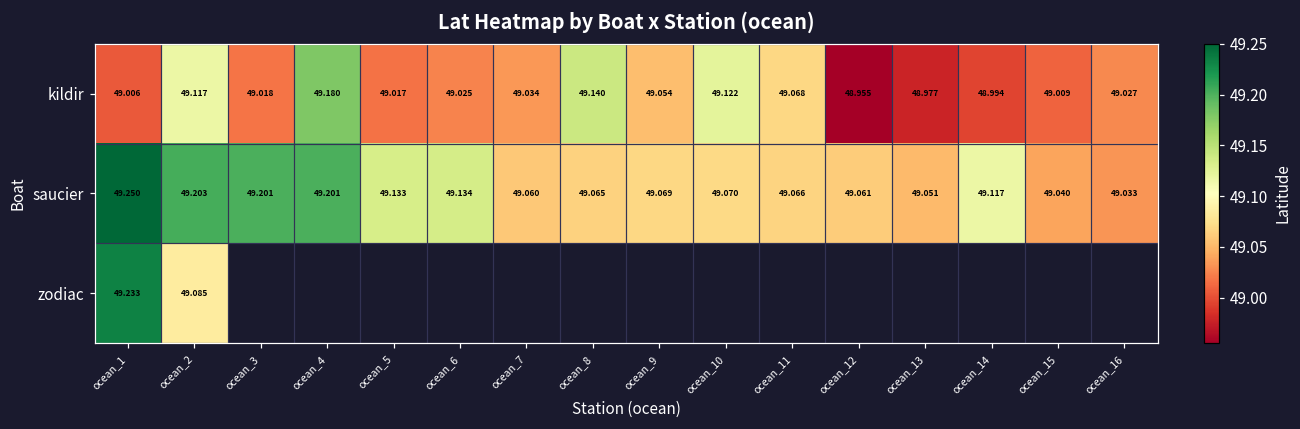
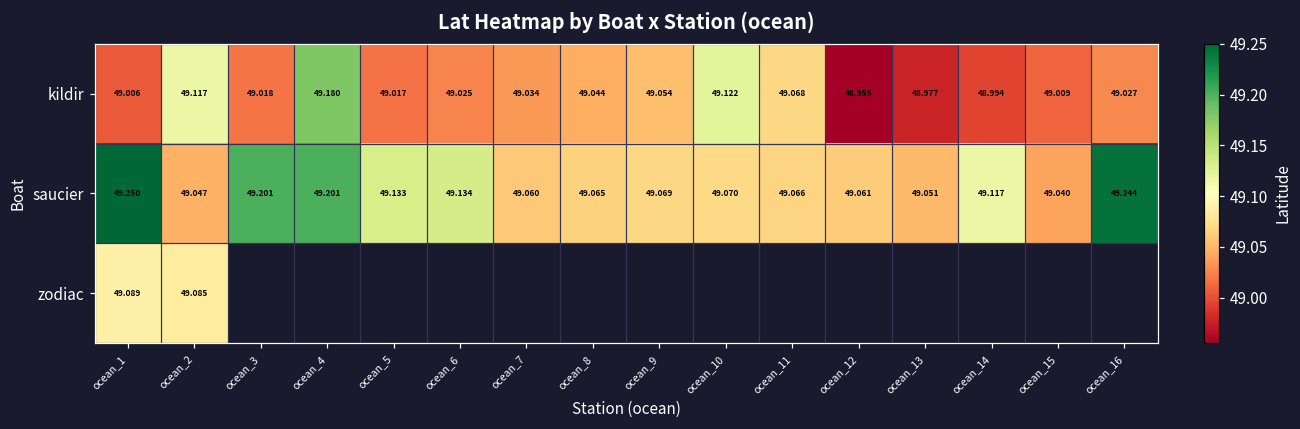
  {
    "kildir": {
      "ocean_1": 49.006,
      "ocean_2": 49.117,
      "ocean_3": 49.018,
      "ocean_4": 49.180,
      "ocean_5": 49.017,
      "ocean_6": 49.025,
      "ocean_7": 49.034,
-     "ocean_8": 49.140,
+     "ocean_8": 49.044,
      "ocean_9": 49.054,
      "ocean_10": 49.122,
      "ocean_11": 49.068,
      "ocean_12": 48.955,
      "ocean_13": 48.977,
      "ocean_14": 48.994,
      "ocean_15": 49.009,
      "ocean_16": 49.027
    },
    "saucier": {
      "ocean_1": 49.250,
-     "ocean_2": 49.203,
+     "ocean_2": 49.047,
      "ocean_3": 49.201,
      "ocean_4": 49.201,
      "ocean_5": 49.133,
      "ocean_6": 49.134,
      "ocean_7": 49.060,
      "ocean_8": 49.065,
      "ocean_9": 49.069,
      "ocean_10": 49.070,
      "ocean_11": 49.066,
      "ocean_12": 49.061,
      "ocean_13": 49.051,
      "ocean_14": 49.117,
      "ocean_15": 49.040,
-     "ocean_16": 49.033
+     "ocean_16": 49.244
    },
    "zodiac": {
-     "ocean_1": 49.233,
+     "ocean_1": 49.089,
      "ocean_2": 49.085
    }
  }
